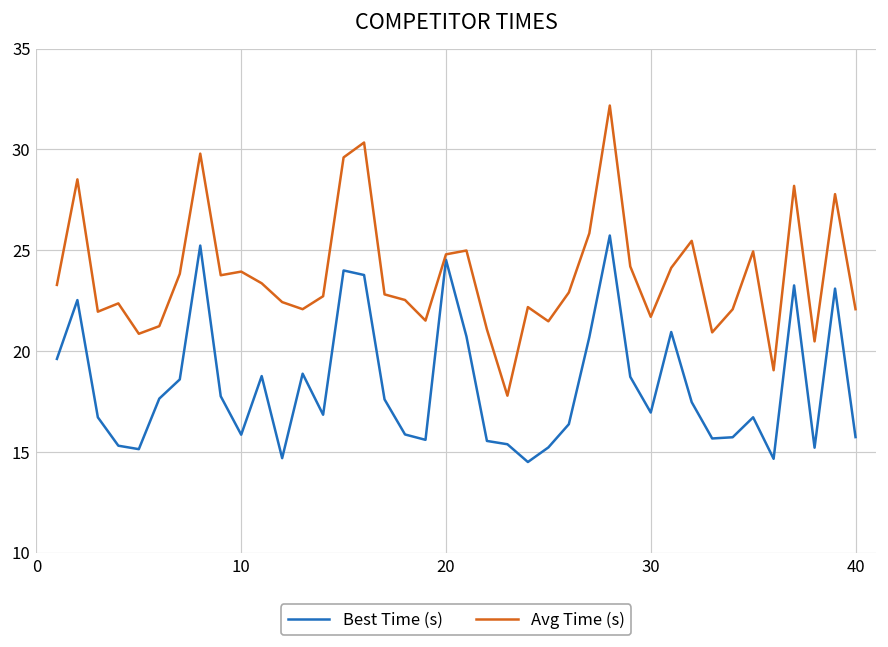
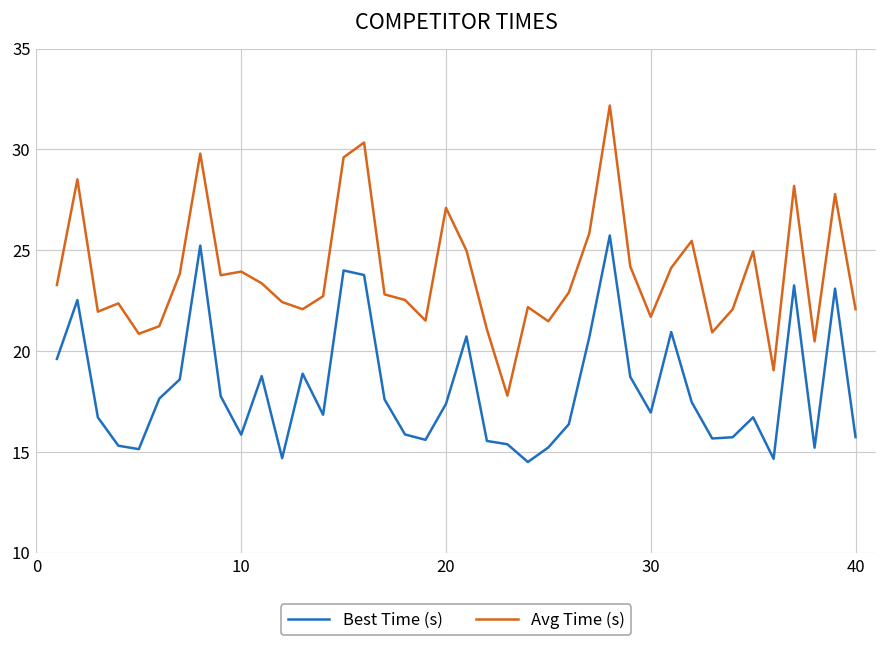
  {
    "Best Time (s)": {
      "10": 15.8,
-     "20": 24.5,
+     "20": 17.4,
      "30": 16.9,
      "40": 15.7
    },
    "Avg Time (s)": {
      "10": 23.9,
-     "20": 24.8,
+     "20": 27.1,
      "30": 21.7,
      "40": 22.1
    }
  }
